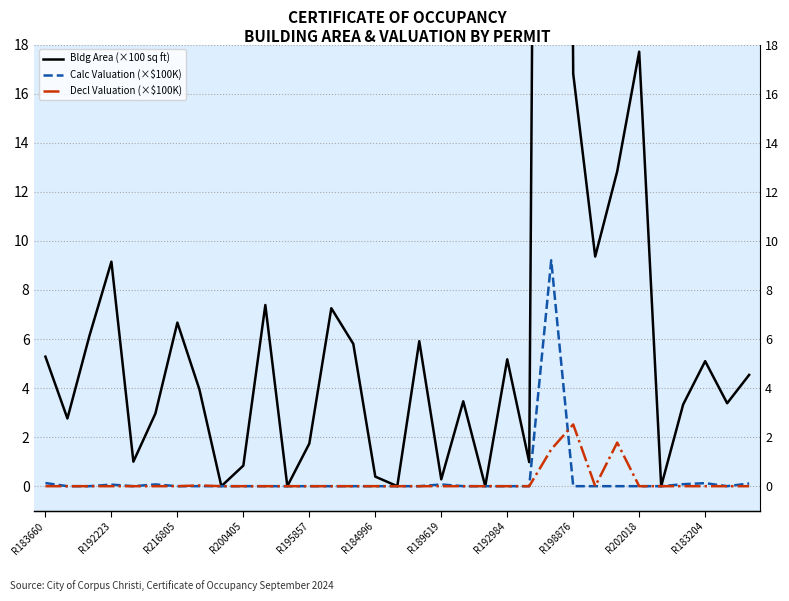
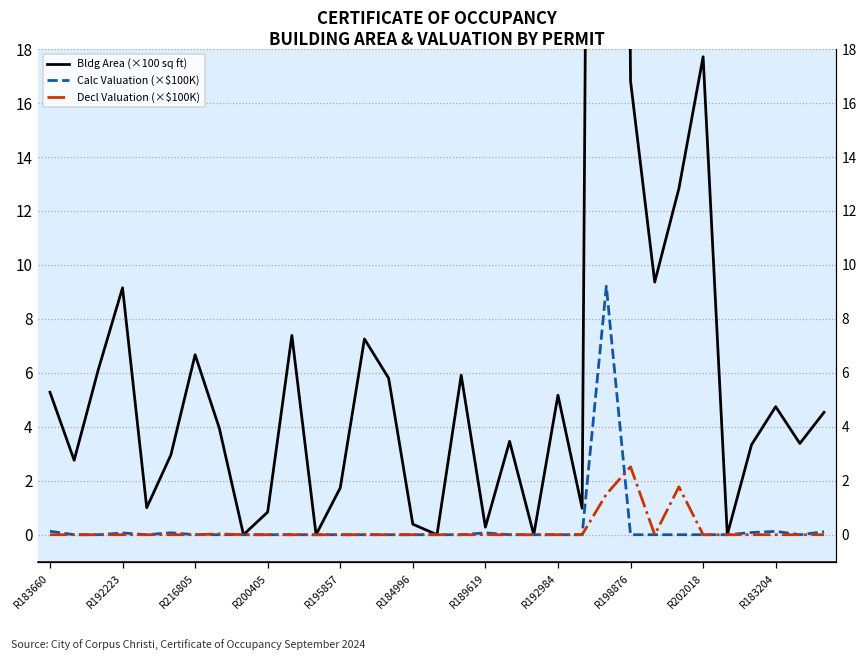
  {
    "Bldg Area (×100 sq ft)": {
      "R183660": 5.3,
      "R192223": 9.2,
      "R216805": 6.7,
      "R200405": 0.8,
      "R195857": 1.7,
      "R184996": 0.4,
      "R189619": 0.3,
      "R192984": 5.2,
      "R198876": 16.8,
      "R202018": 17.7,
-     "R183204": 5.1
+     "R183204": 4.7
    },
    "Calc Valuation (×$100K)": {
      "R183660": 0.1,
      "R198876": 0.0,
      "R183204": 0.1
    },
    "Decl Valuation (×$100K)": {
      "R183660": 0.0,
      "R198876": 2.5,
      "R183204": 0.0
    }
  }
